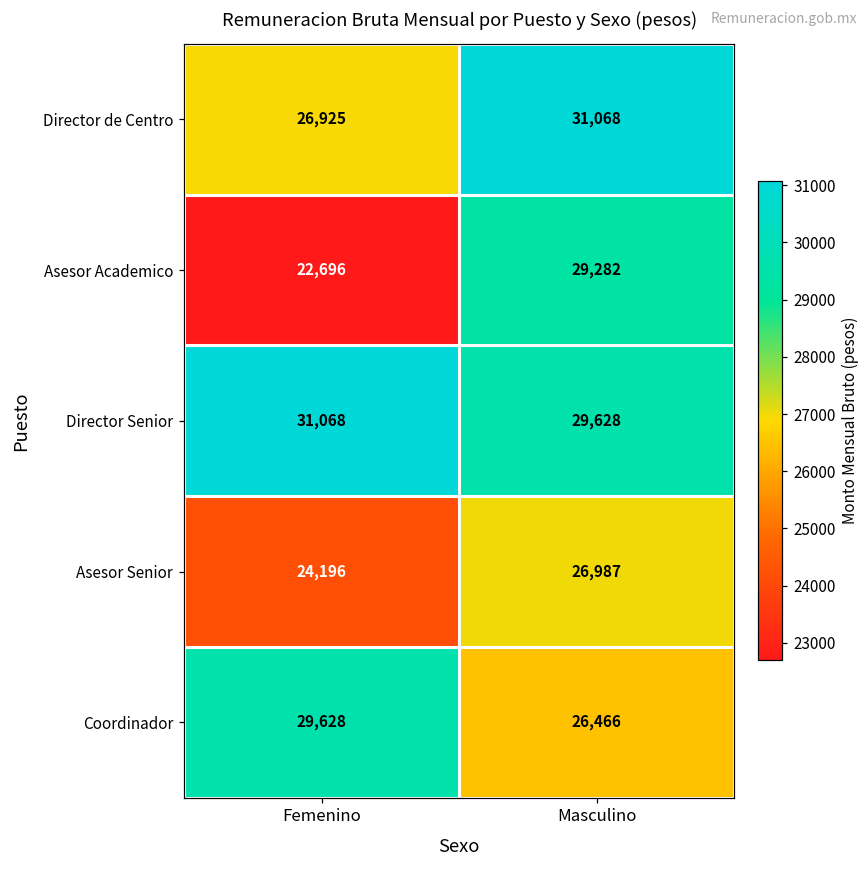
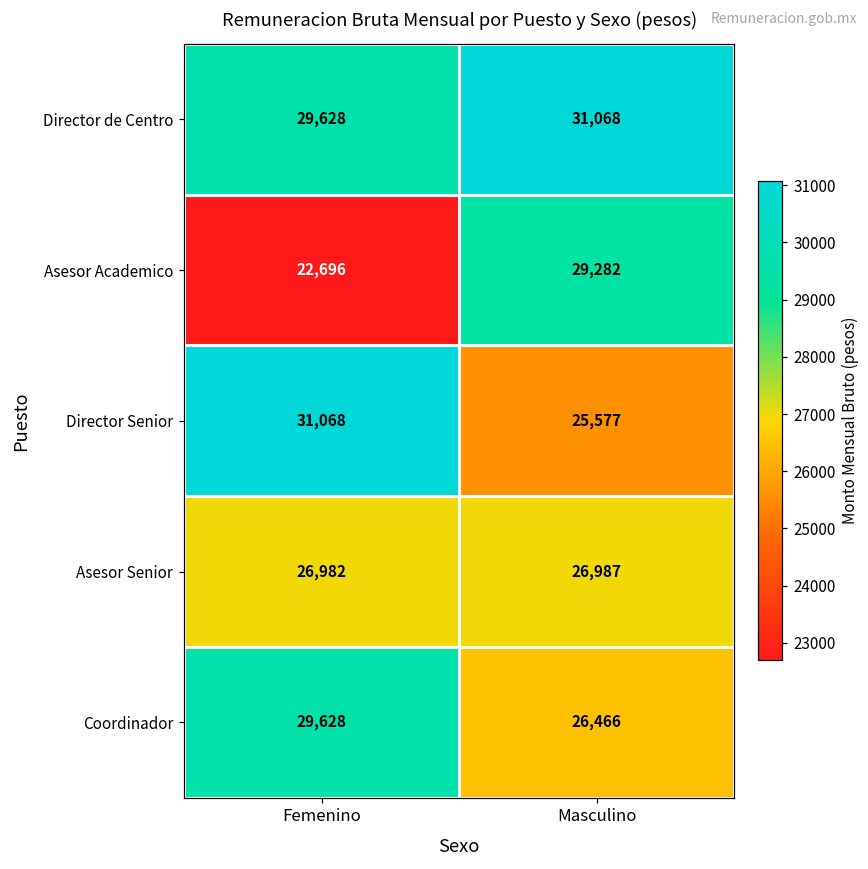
  {
    "Director de Centro": {
-     "Femenino": "26,925",
+     "Femenino": "29,628",
      "Masculino": "31,068"
    },
    "Asesor Academico": {
      "Femenino": "22,696",
      "Masculino": "29,282"
    },
    "Director Senior": {
      "Femenino": "31,068",
-     "Masculino": "29,628"
+     "Masculino": "25,577"
    },
    "Asesor Senior": {
-     "Femenino": "24,196",
+     "Femenino": "26,982",
      "Masculino": "26,987"
    },
    "Coordinador": {
      "Femenino": "29,628",
      "Masculino": "26,466"
    }
  }
